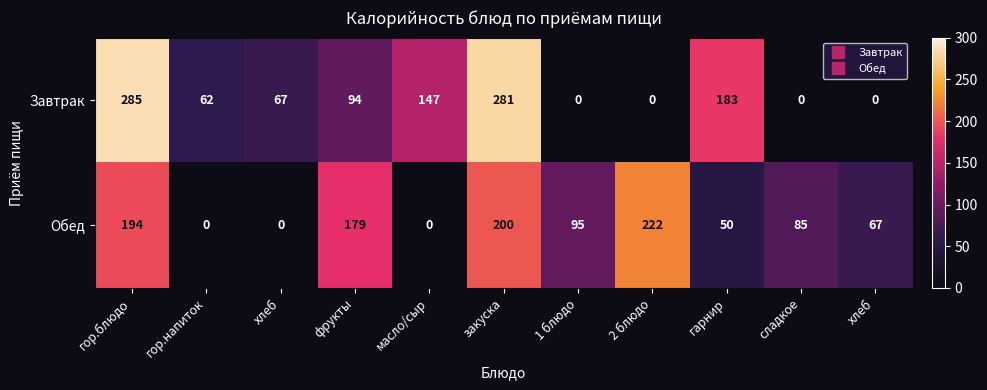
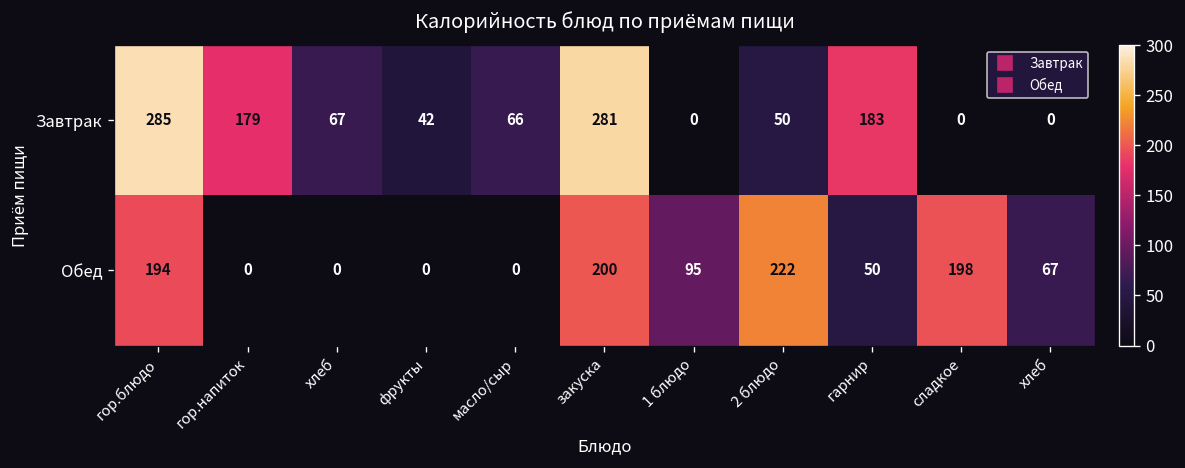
  {
    "Завтрак": {
      "гор.блюдо": 285,
-     "гор.напиток": 62,
-     "фрукты": 94,
-     "масло/сыр": 147,
+     "гор.напиток": 179,
+     "фрукты": 42,
+     "масло/сыр": 66,
      "закуска": 281,
      "1 блюдо": 0,
-     "2 блюдо": 0,
+     "2 блюдо": 50,
      "гарнир": 183,
      "сладкое": 0
    },
    "Обед": {
      "гор.блюдо": 194,
      "гор.напиток": 0,
-     "фрукты": 179,
+     "фрукты": 0,
      "масло/сыр": 0,
      "закуска": 200,
      "1 блюдо": 95,
      "2 блюдо": 222,
      "гарнир": 50,
-     "сладкое": 85
+     "сладкое": 198
    }
  }
